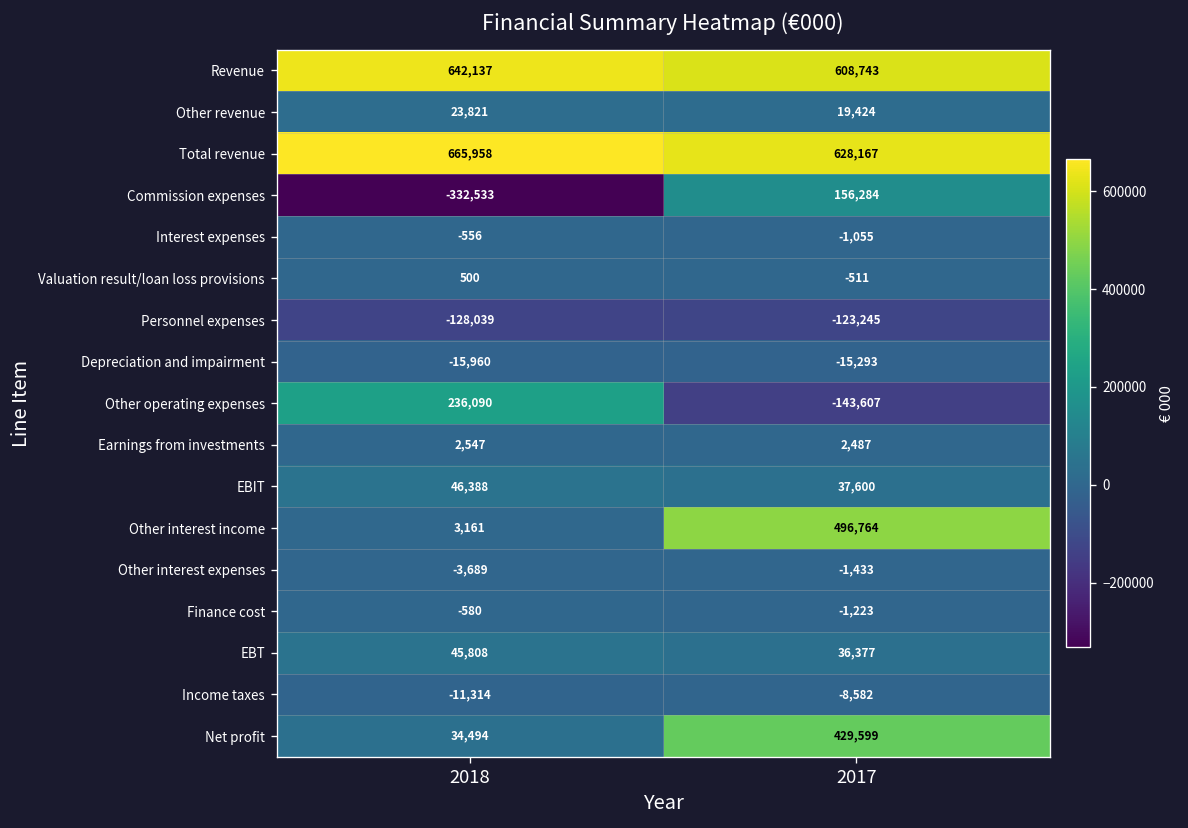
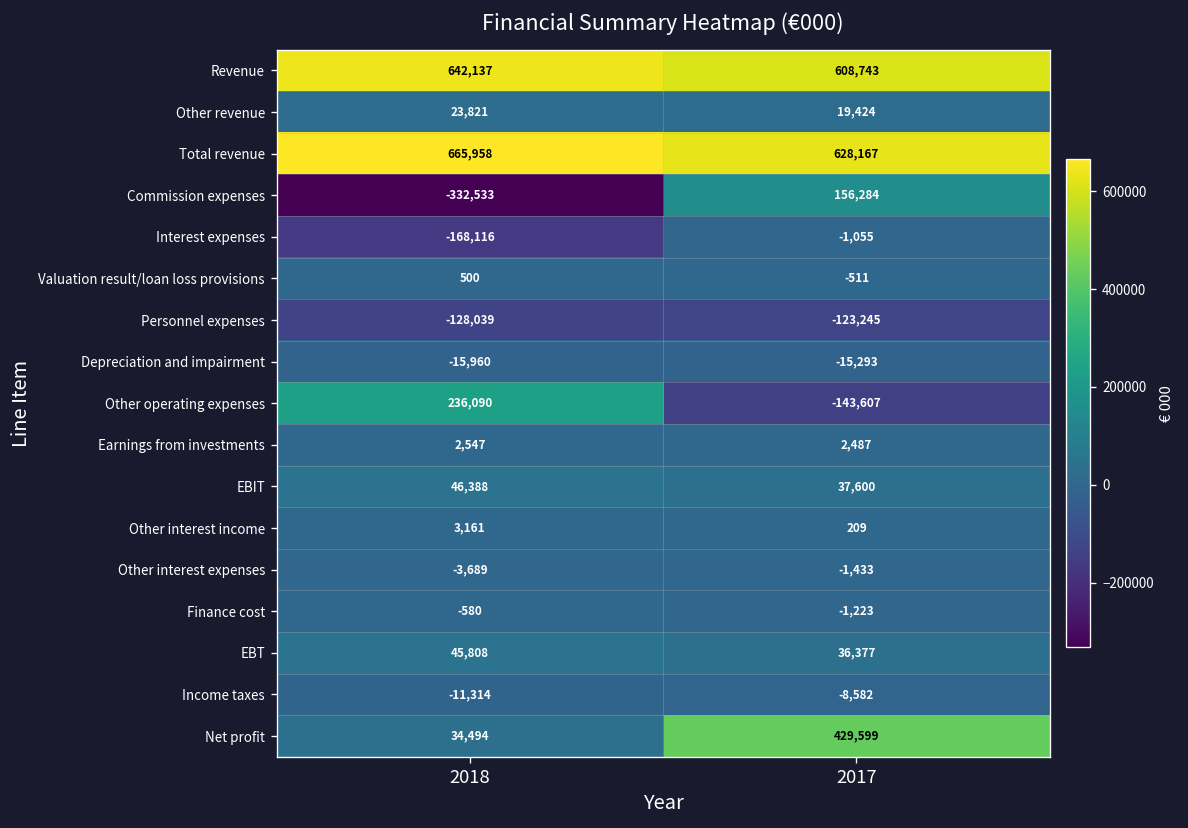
  {
    "Revenue": {
      "2018": "642,137",
      "2017": "608,743"
    },
    "Other revenue": {
      "2018": "23,821",
      "2017": "19,424"
    },
    "Total revenue": {
      "2018": "665,958",
      "2017": "628,167"
    },
    "Commission expenses": {
      "2018": "-332,533",
      "2017": "156,284"
    },
    "Interest expenses": {
-     "2018": "-556",
+     "2018": "-168,116",
      "2017": "-1,055"
    },
    "Valuation result/loan loss provisions": {
      "2018": "500",
      "2017": "-511"
    },
    "Personnel expenses": {
      "2018": "-128,039",
      "2017": "-123,245"
    },
    "Depreciation and impairment": {
      "2018": "-15,960",
      "2017": "-15,293"
    },
    "Other operating expenses": {
      "2018": "236,090",
      "2017": "-143,607"
    },
    "Earnings from investments": {
      "2018": "2,547",
      "2017": "2,487"
    },
    "EBIT": {
      "2018": "46,388",
      "2017": "37,600"
    },
    "Other interest income": {
      "2018": "3,161",
-     "2017": "496,764"
+     "2017": "209"
    },
    "Other interest expenses": {
      "2018": "-3,689",
      "2017": "-1,433"
    },
    "Finance cost": {
      "2018": "-580",
      "2017": "-1,223"
    },
    "EBT": {
      "2018": "45,808",
      "2017": "36,377"
    },
    "Income taxes": {
      "2018": "-11,314",
      "2017": "-8,582"
    },
    "Net profit": {
      "2018": "34,494",
      "2017": "429,599"
    }
  }
